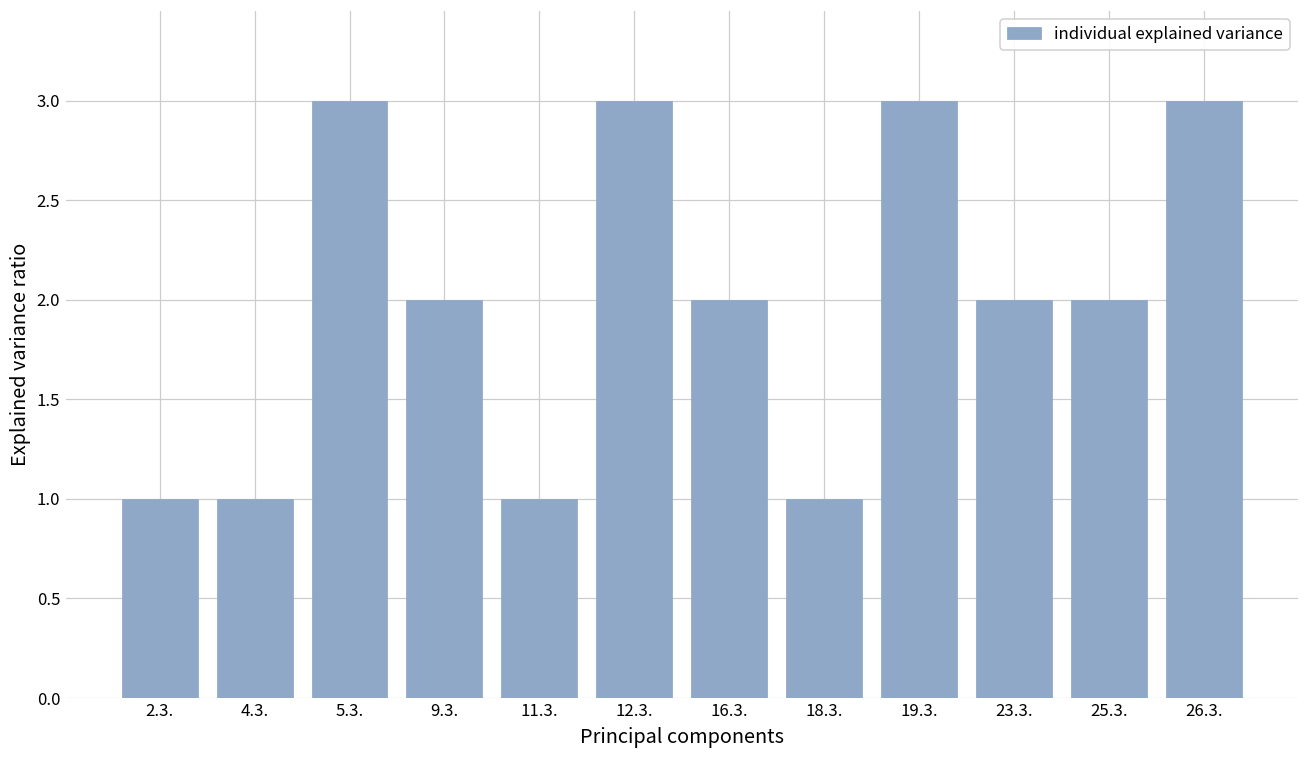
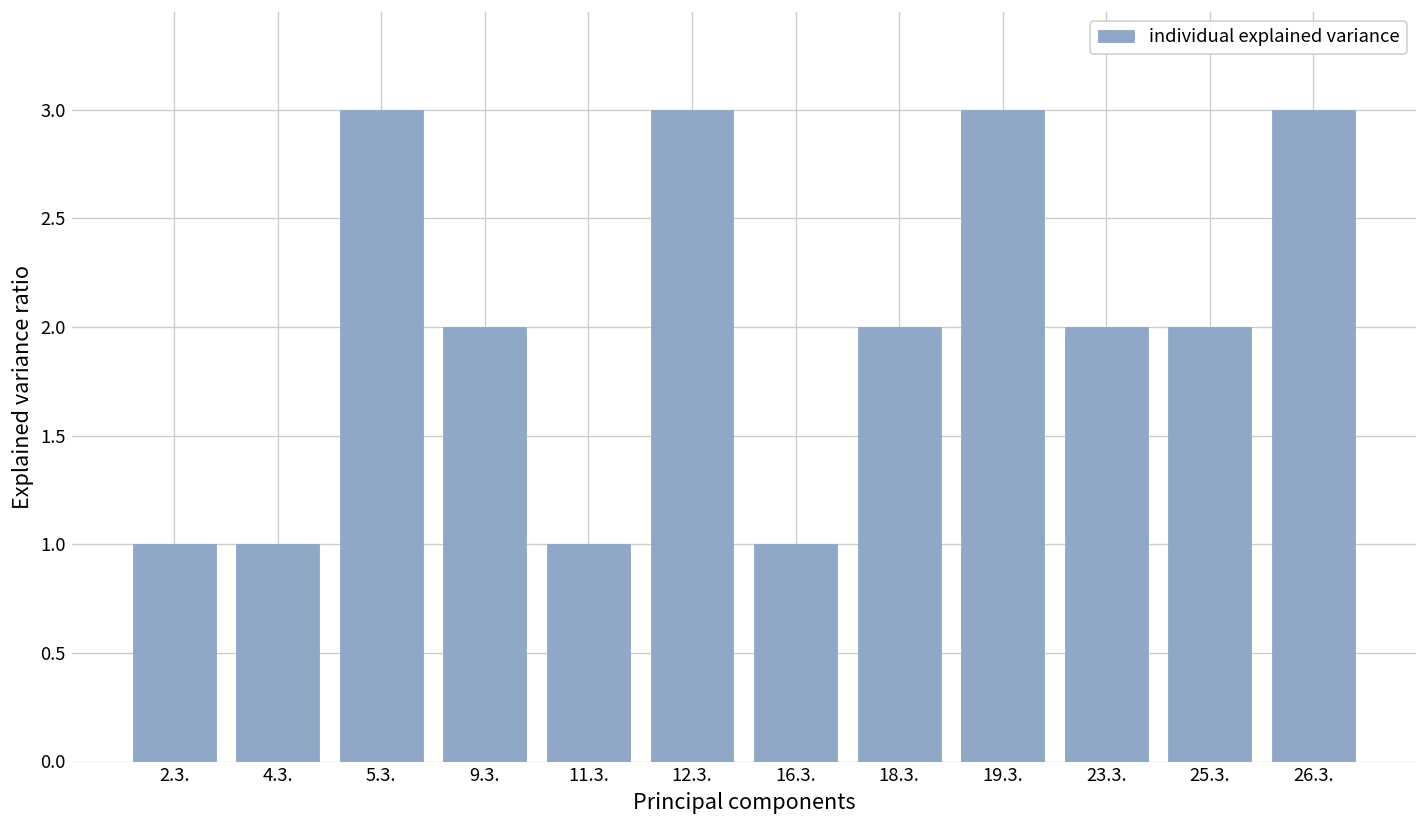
  {
    "2.3.": 1,
    "4.3.": 1,
    "5.3.": 3,
    "9.3.": 2,
    "11.3.": 1,
    "12.3.": 3,
-   "16.3.": 2,
-   "18.3.": 1,
+   "16.3.": 1,
+   "18.3.": 2,
    "19.3.": 3,
    "23.3.": 2,
    "25.3.": 2,
    "26.3.": 3
  }
